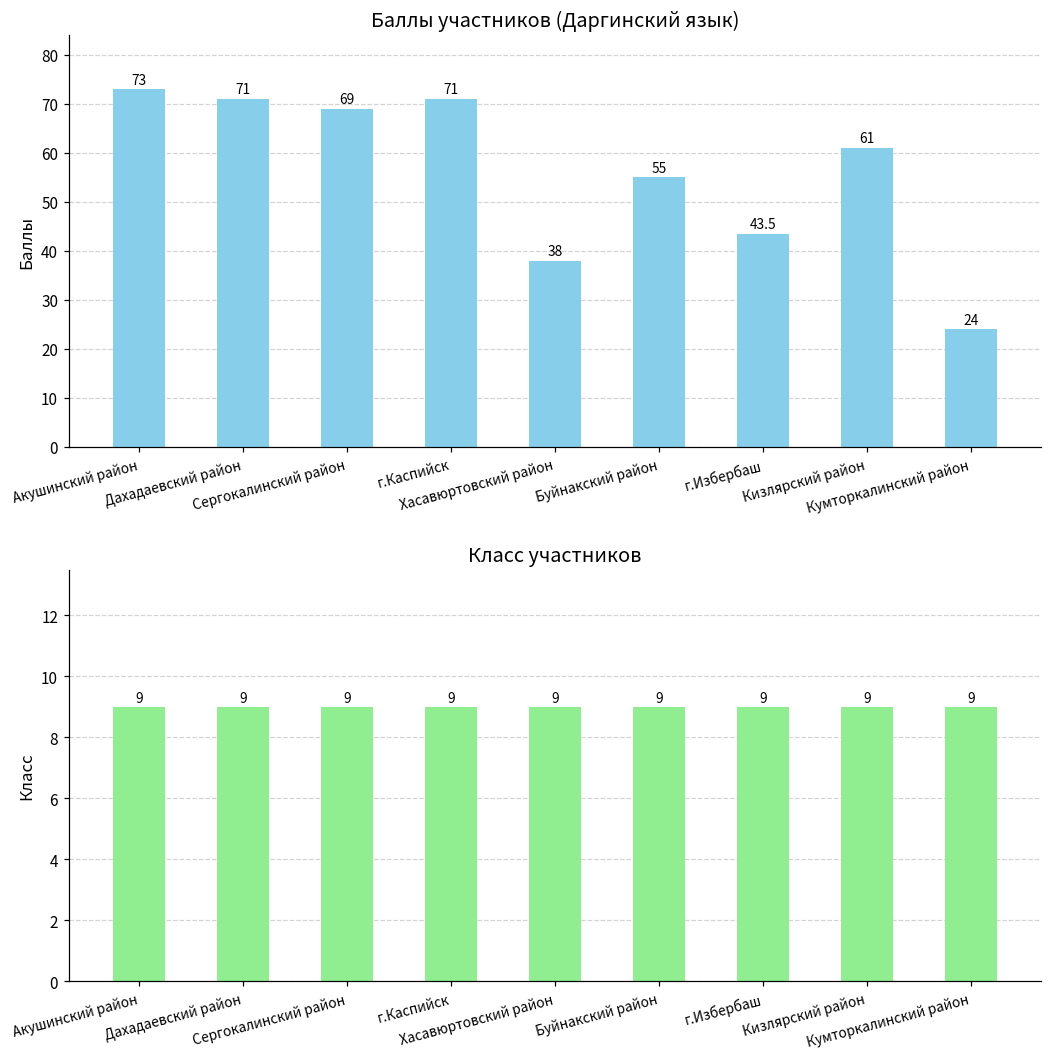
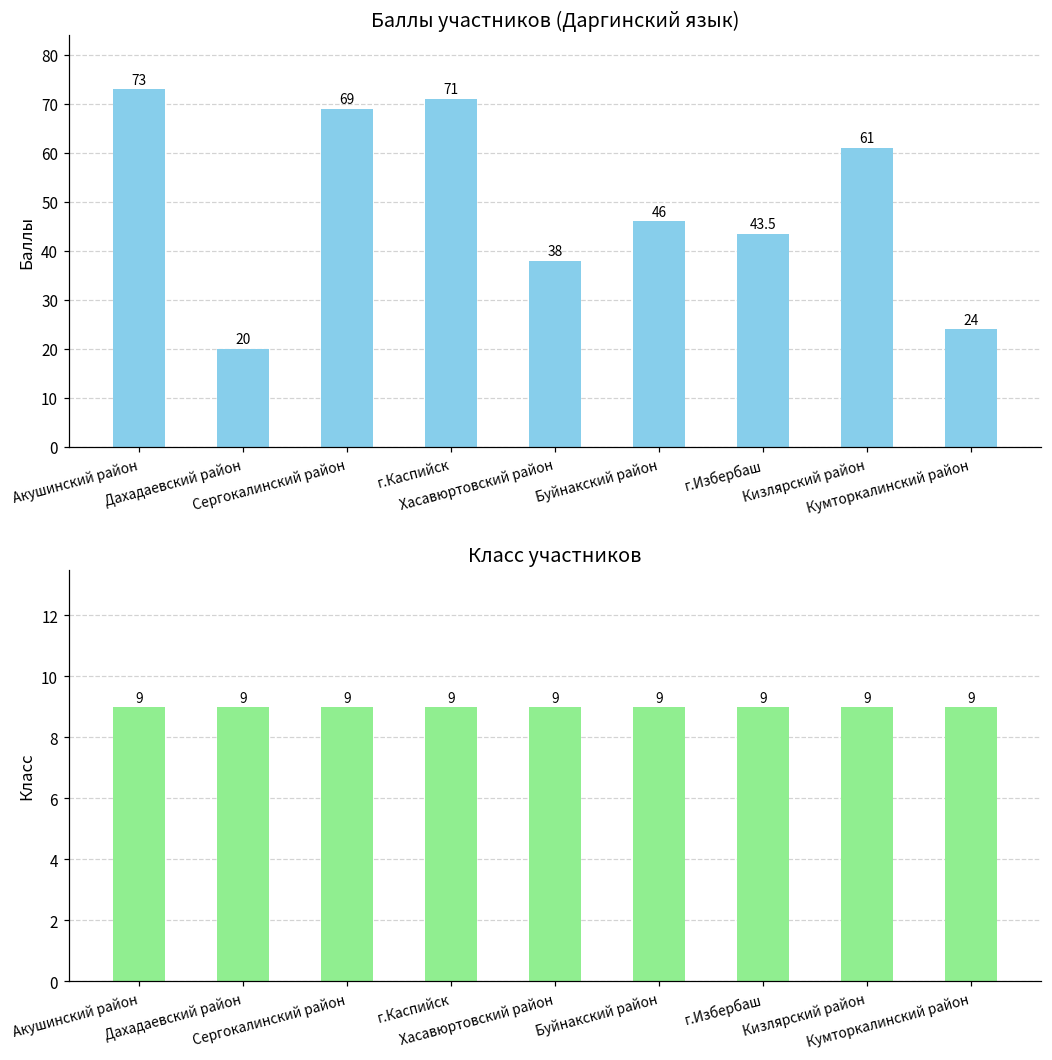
  {
    "Баллы участников (Даргинский язык)": {
      "Акушинский район": 73,
-     "Дахадаевский район": 71,
+     "Дахадаевский район": 20,
      "Сергокалинский район": 69,
      "г.Каспийск": 71,
      "Хасавюртовский район": 38,
-     "Буйнакский район": 55,
+     "Буйнакский район": 46,
      "г.Избербаш": 43.5,
      "Кизлярский район": 61,
      "Кумторкалинский район": 24
    },
    "Класс участников": {
      "Акушинский район": 9,
      "Дахадаевский район": 9,
      "Сергокалинский район": 9,
      "г.Каспийск": 9,
      "Хасавюртовский район": 9,
      "Буйнакский район": 9,
      "г.Избербаш": 9,
      "Кизлярский район": 9,
      "Кумторкалинский район": 9
    }
  }
